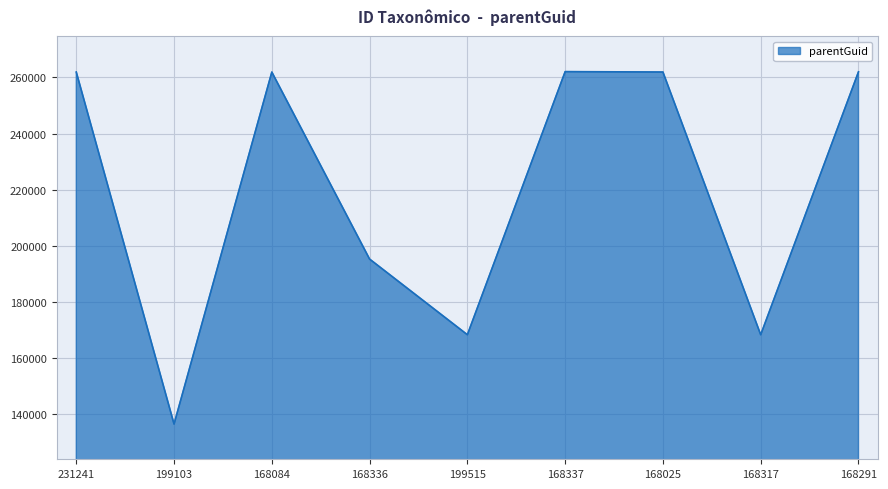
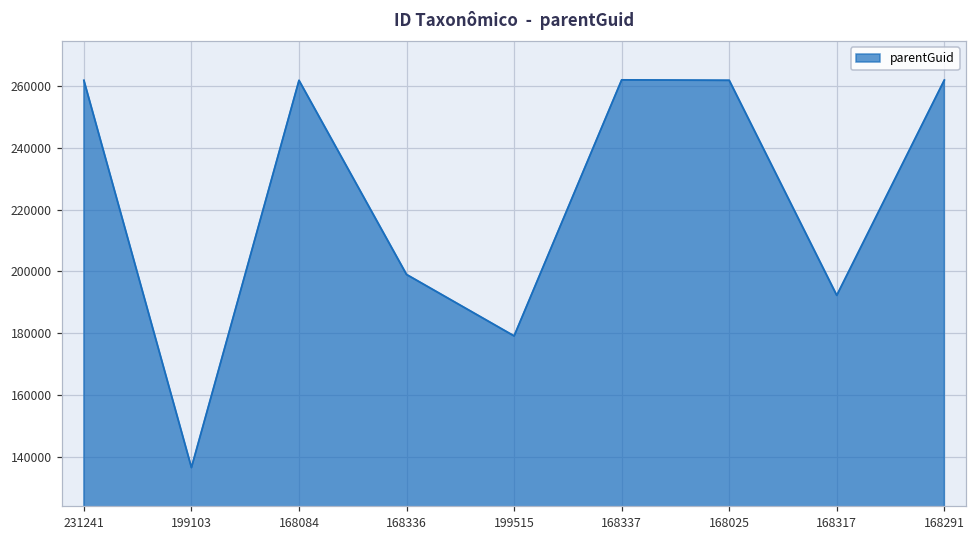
  {
    "231241": 262000,
    "199103": 136000,
    "168084": 262000,
-   "168336": 195000,
-   "199515": 168000,
+   "168336": 199000,
+   "199515": 179000,
    "168337": 262000,
    "168025": 262000,
-   "168317": 168000,
+   "168317": 192000,
    "168291": 262000
  }
